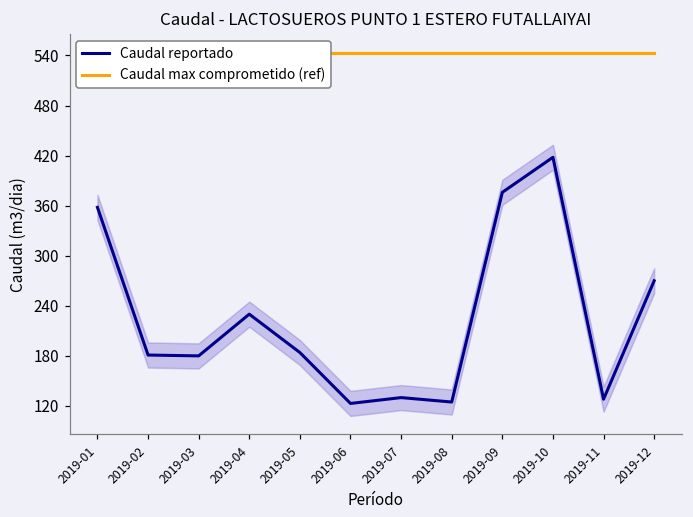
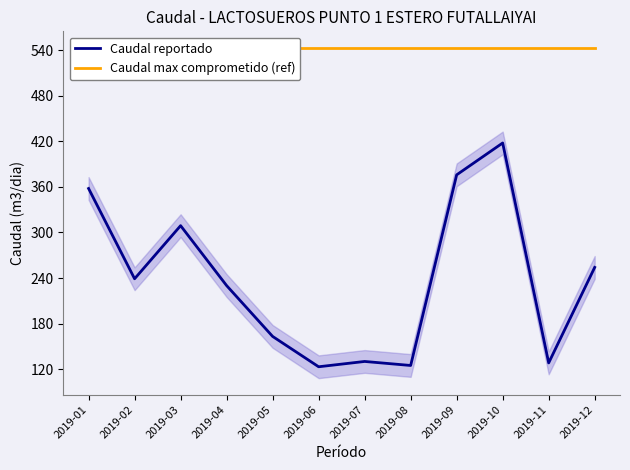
  {
    "Caudal reportado": {
      "2019-01": 360,
-     "2019-02": 180,
-     "2019-03": 180,
+     "2019-02": 240,
+     "2019-03": 310,
      "2019-04": 230,
-     "2019-05": 180,
+     "2019-05": 160,
      "2019-06": 120,
      "2019-07": 130,
      "2019-08": 120,
      "2019-09": 380,
      "2019-10": 420,
      "2019-11": 130,
-     "2019-12": 270
+     "2019-12": 250
    },
    "Caudal max comprometido (ref)": {
      "2019-06": 540,
      "2019-07": 540,
      "2019-08": 540,
      "2019-09": 540,
      "2019-10": 540,
      "2019-11": 540,
      "2019-12": 540
    }
  }
